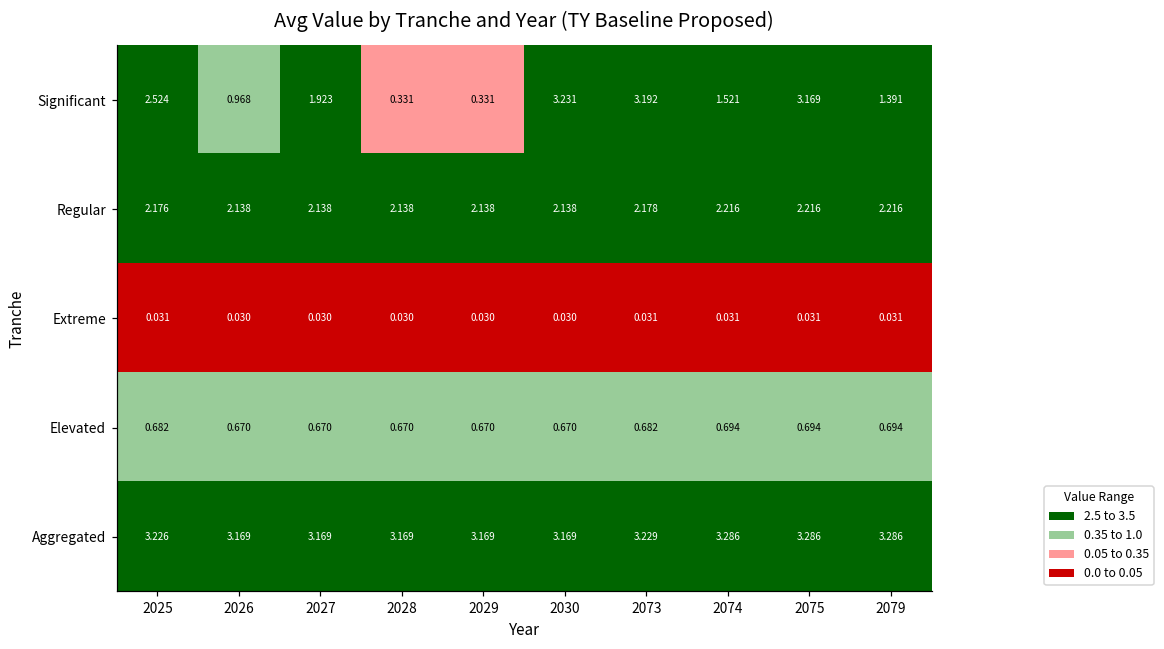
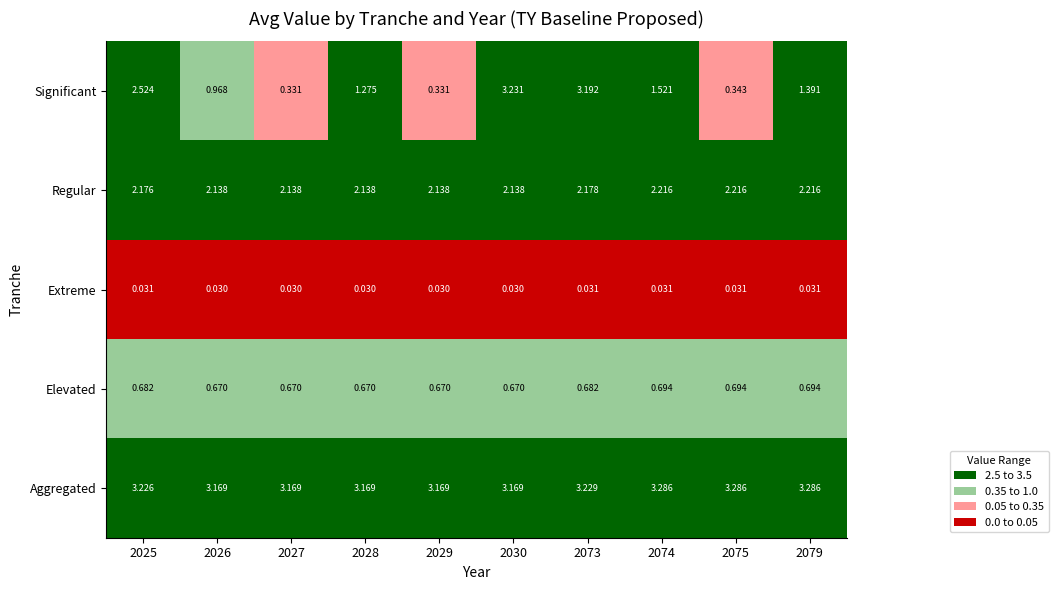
  {
    "Significant": {
      "2025": 2.524,
      "2026": 0.968,
-     "2027": 1.923,
-     "2028": 0.331,
+     "2027": 0.331,
+     "2028": 1.275,
      "2029": 0.331,
      "2030": 3.231,
      "2073": 3.192,
      "2074": 1.521,
-     "2075": 3.169,
+     "2075": 0.343,
      "2079": 1.391
    },
    "Regular": {
      "2025": 2.176,
      "2026": 2.138,
      "2027": 2.138,
      "2028": 2.138,
      "2029": 2.138,
      "2030": 2.138,
      "2073": 2.178,
      "2074": 2.216,
      "2075": 2.216,
      "2079": 2.216
    },
    "Extreme": {
      "2025": 0.031,
      "2026": 0.030,
      "2027": 0.030,
      "2028": 0.030,
      "2029": 0.030,
      "2030": 0.030,
      "2073": 0.031,
      "2074": 0.031,
      "2075": 0.031,
      "2079": 0.031
    },
    "Elevated": {
      "2025": 0.682,
      "2026": 0.670,
      "2027": 0.670,
      "2028": 0.670,
      "2029": 0.670,
      "2030": 0.670,
      "2073": 0.682,
      "2074": 0.694,
      "2075": 0.694,
      "2079": 0.694
    },
    "Aggregated": {
      "2025": 3.226,
      "2026": 3.169,
      "2027": 3.169,
      "2028": 3.169,
      "2029": 3.169,
      "2030": 3.169,
      "2073": 3.229,
      "2074": 3.286,
      "2075": 3.286,
      "2079": 3.286
    }
  }
